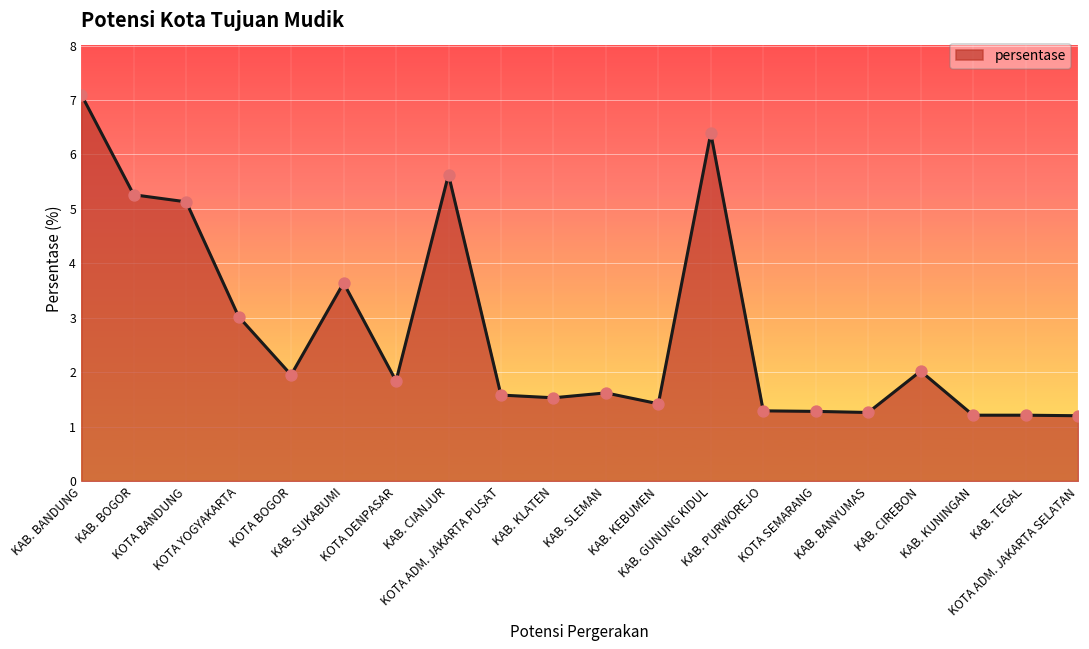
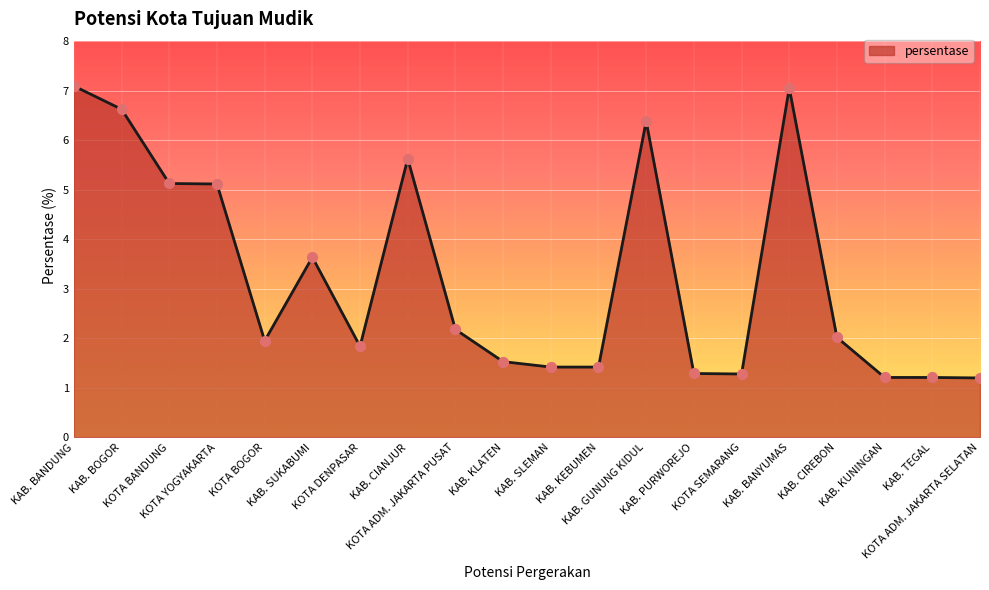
  {
    "KAB. BANDUNG": 7.1,
-   "KAB. BOGOR": 5.3,
+   "KAB. BOGOR": 6.6,
    "KOTA BANDUNG": 5.1,
-   "KOTA YOGYAKARTA": 3.0,
+   "KOTA YOGYAKARTA": 5.1,
    "KOTA BOGOR": 2.0,
    "KAB. SUKABUMI": 3.6,
    "KOTA DENPASAR": 1.8,
    "KAB. CIANJUR": 5.6,
-   "KOTA ADM. JAKARTA PUSAT": 1.6,
+   "KOTA ADM. JAKARTA PUSAT": 2.2,
    "KAB. KLATEN": 1.5,
-   "KAB. SLEMAN": 1.6,
+   "KAB. SLEMAN": 1.4,
    "KAB. KEBUMEN": 1.4,
    "KAB. GUNUNG KIDUL": 6.4,
    "KAB. PURWOREJO": 1.3,
    "KOTA SEMARANG": 1.3,
-   "KAB. BANYUMAS": 1.3,
+   "KAB. BANYUMAS": 7.1,
    "KAB. CIREBON": 2.0,
    "KAB. KUNINGAN": 1.2,
    "KAB. TEGAL": 1.2,
    "KOTA ADM. JAKARTA SELATAN": 1.2
  }
